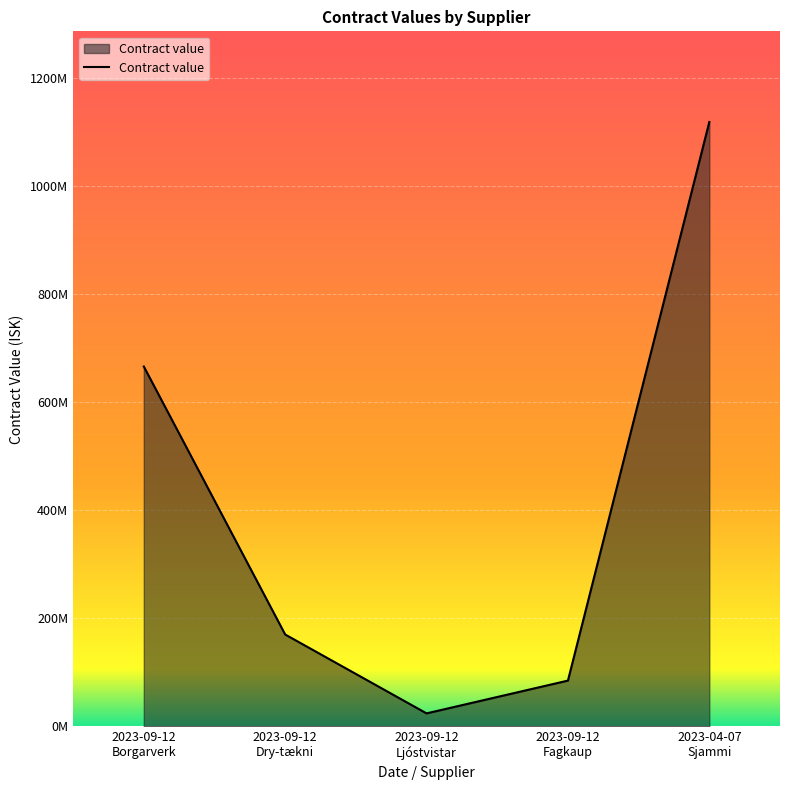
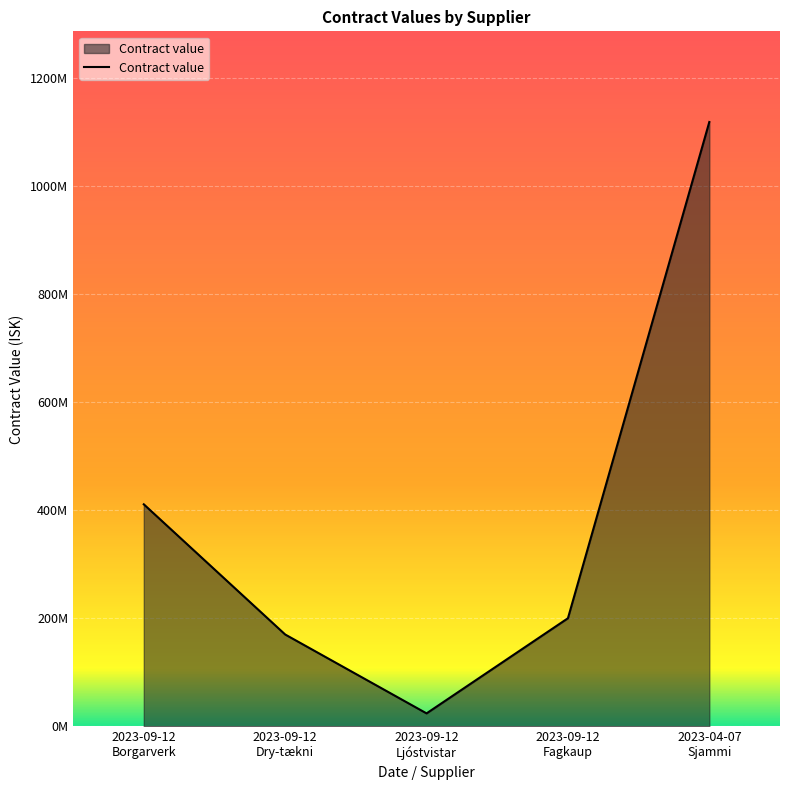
  {
-   "2023-09-12 Borgarverk": 670000000,
+   "2023-09-12 Borgarverk": 410000000,
    "2023-09-12 Dry-tækni": 170000000,
    "2023-09-12 Ljóstvistar": 20000000,
-   "2023-09-12 Fagkaup": 80000000,
+   "2023-09-12 Fagkaup": 200000000,
    "2023-04-07 Sjammi": 1120000000
  }
